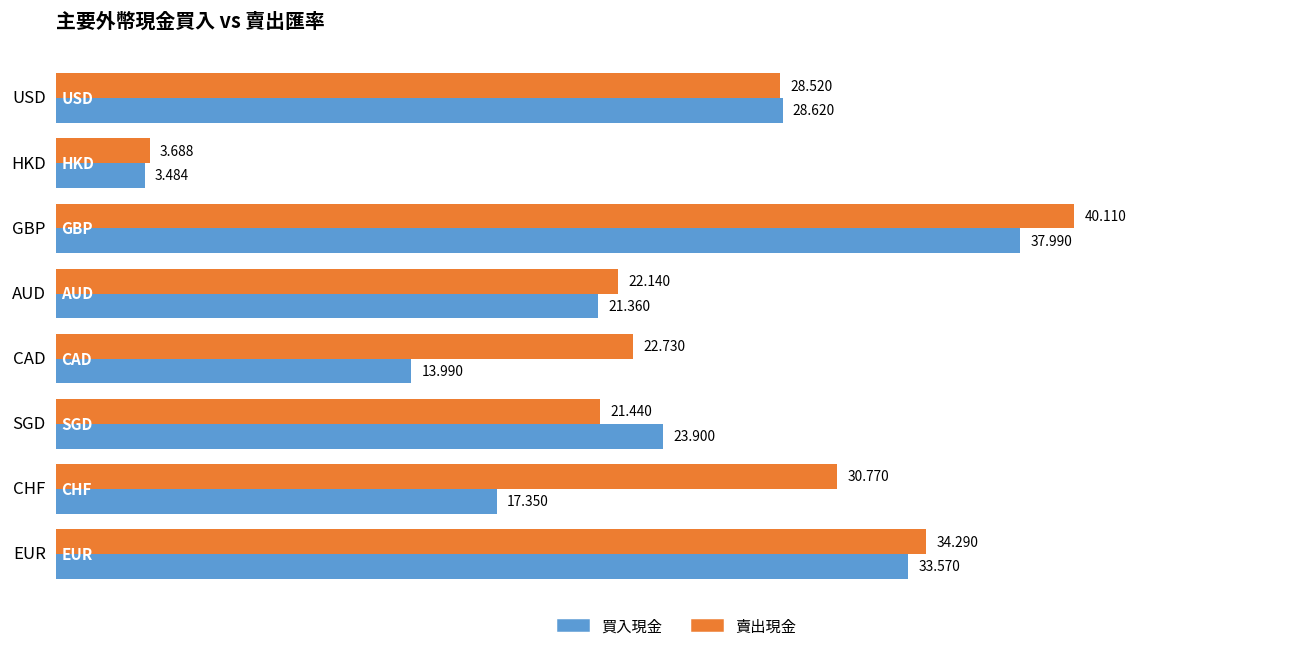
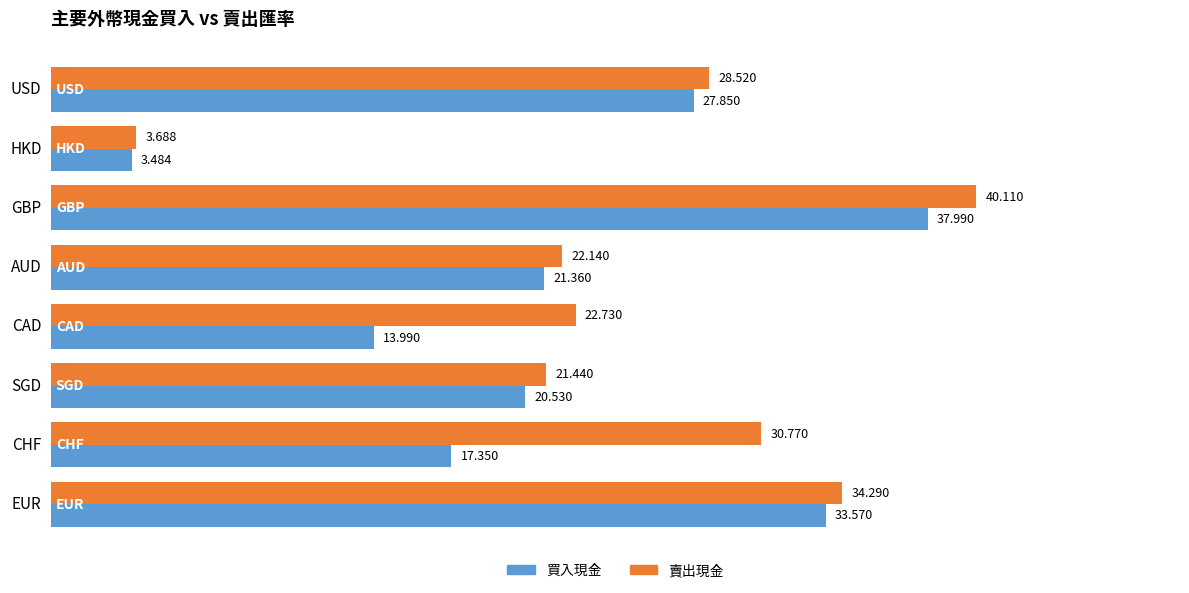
  {
    "買入現金": {
-     "USD": 28.620,
+     "USD": 27.850,
      "HKD": 3.484,
      "GBP": 37.990,
      "AUD": 21.360,
      "CAD": 13.990,
-     "SGD": 23.900,
+     "SGD": 20.530,
      "CHF": 17.350,
      "EUR": 33.570
    },
    "賣出現金": {
      "USD": 28.520,
      "HKD": 3.688,
      "GBP": 40.110,
      "AUD": 22.140,
      "CAD": 22.730,
      "SGD": 21.440,
      "CHF": 30.770,
      "EUR": 34.290
    }
  }
